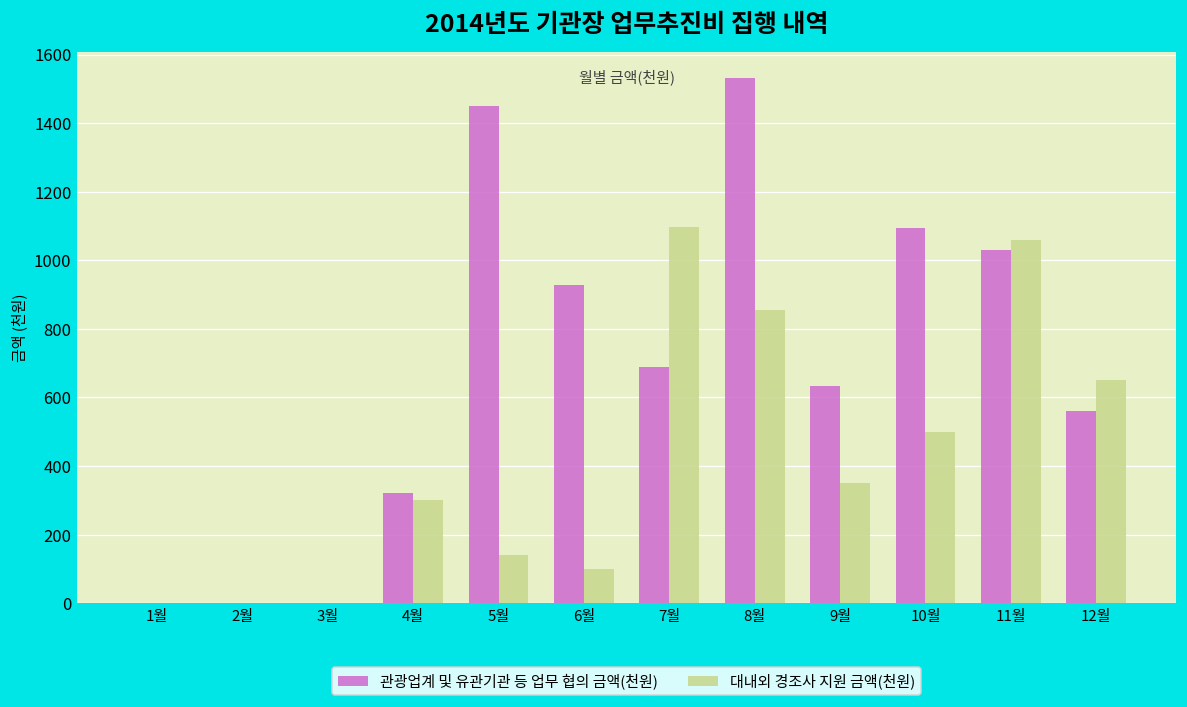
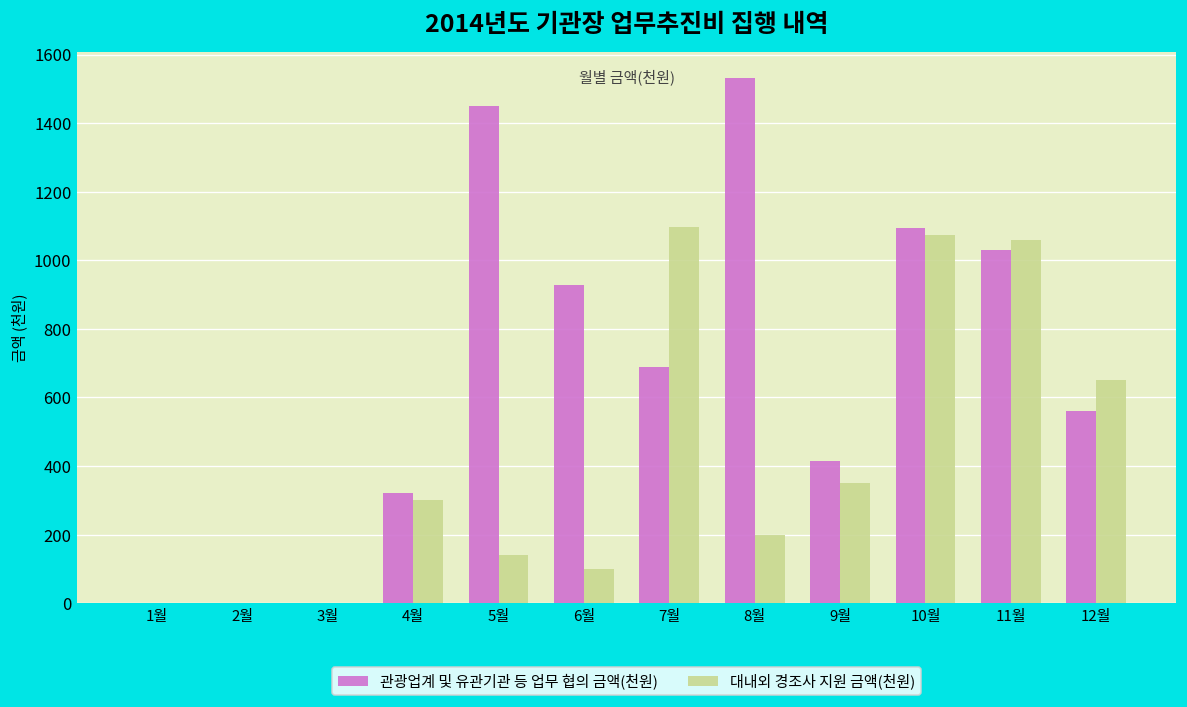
  {
    "관광업계 및 유관기관 등 업무 협의 금액(천원)": {
      "1월": 0,
      "2월": 0,
      "3월": 0,
      "4월": 320,
      "5월": 1450,
      "6월": 930,
      "7월": 690,
      "8월": 1530,
-     "9월": 630,
+     "9월": 410,
      "10월": 1090,
      "11월": 1030,
      "12월": 560
    },
    "대내외 경조사 지원 금액(천원)": {
      "1월": 0,
      "2월": 0,
      "3월": 0,
      "4월": 300,
      "5월": 140,
      "6월": 100,
      "7월": 1100,
-     "8월": 860,
+     "8월": 200,
      "9월": 350,
-     "10월": 500,
+     "10월": 1070,
      "11월": 1060,
      "12월": 650
    }
  }
